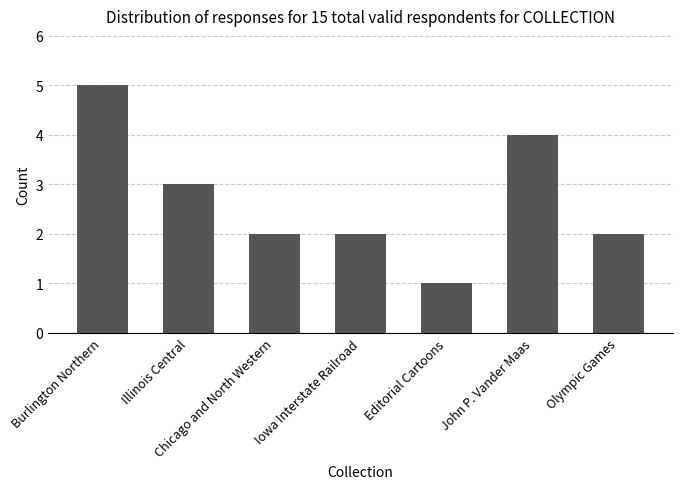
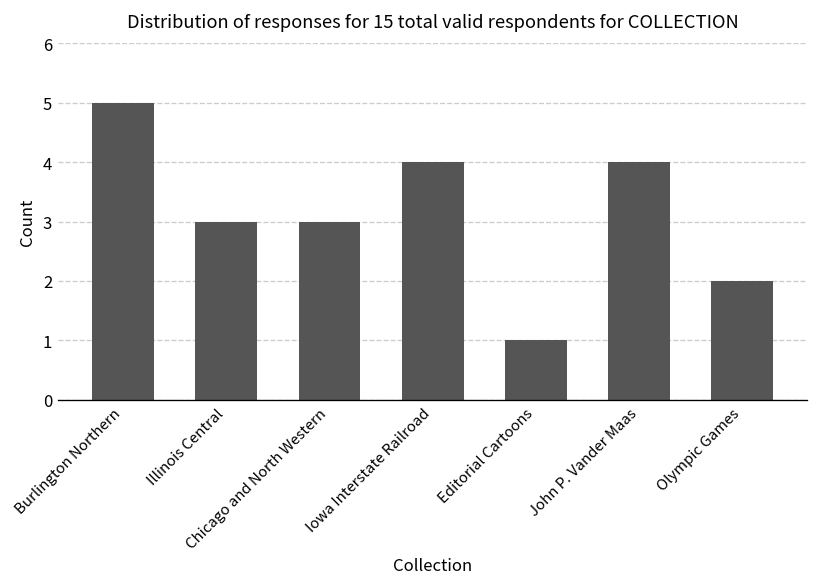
  {
    "Burlington Northern": 5,
    "Illinois Central": 3,
-   "Chicago and North Western": 2,
-   "Iowa Interstate Railroad": 2,
+   "Chicago and North Western": 3,
+   "Iowa Interstate Railroad": 4,
    "Editorial Cartoons": 1,
    "John P. Vander Maas": 4,
    "Olympic Games": 2
  }
